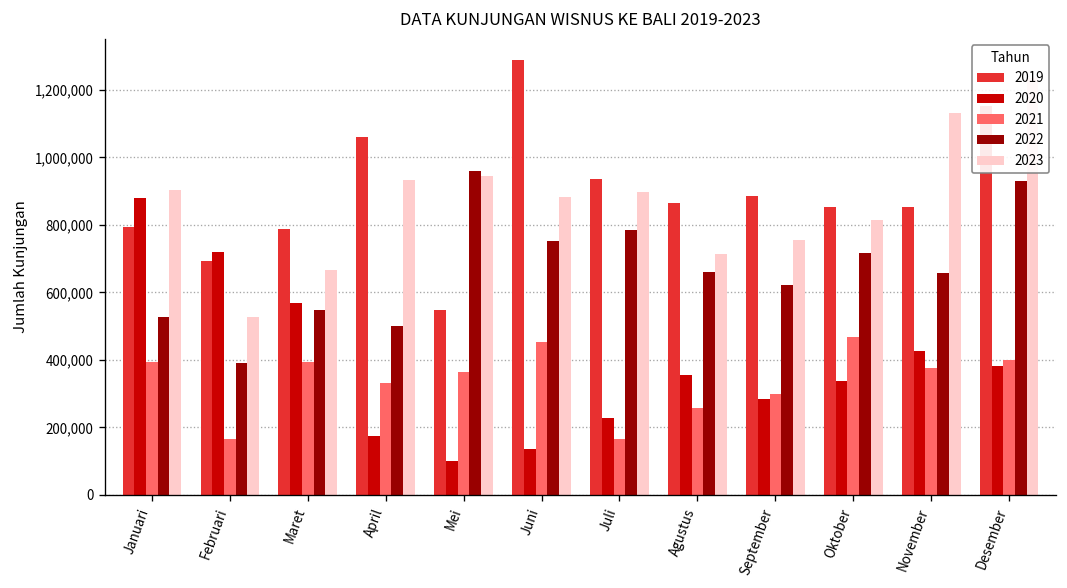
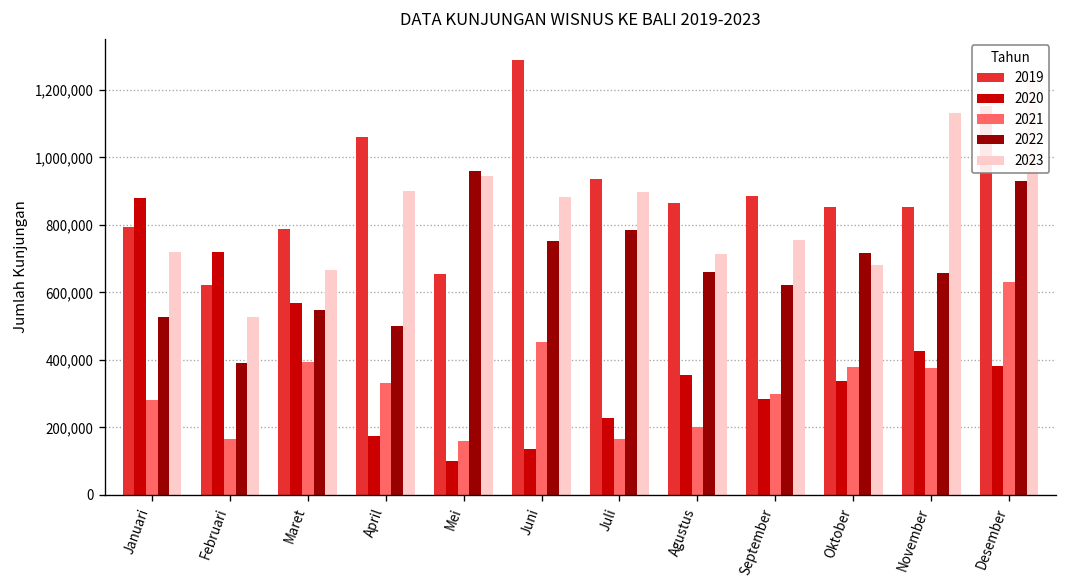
  {
    "2019": {
      "Januari": "790,000",
-     "Februari": "690,000",
+     "Februari": "620,000",
      "Maret": "790,000",
      "April": "1,060,000",
-     "Mei": "550,000",
+     "Mei": "660,000",
      "Juni": "1,290,000",
      "Juli": "940,000",
      "Agustus": "860,000",
      "September": "890,000",
      "Oktober": "850,000",
      "November": "850,000"
    },
    "2021": {
-     "Januari": "390,000",
+     "Januari": "280,000",
      "Februari": "170,000",
      "Maret": "390,000",
      "April": "330,000",
-     "Mei": "360,000",
+     "Mei": "160,000",
      "Juni": "450,000",
      "Juli": "170,000",
-     "Agustus": "260,000",
+     "Agustus": "200,000",
      "September": "300,000",
-     "Oktober": "470,000",
+     "Oktober": "380,000",
      "November": "380,000",
-     "Desember": "400,000"
+     "Desember": "630,000"
    },
    "2023": {
-     "Januari": "900,000",
+     "Januari": "720,000",
      "Februari": "530,000",
      "Maret": "670,000",
-     "April": "930,000",
+     "April": "900,000",
      "Mei": "940,000",
      "Juni": "880,000",
      "Juli": "900,000",
      "Agustus": "710,000",
      "September": "760,000",
-     "Oktober": "810,000",
+     "Oktober": "680,000",
      "November": "1,130,000"
    }
  }
